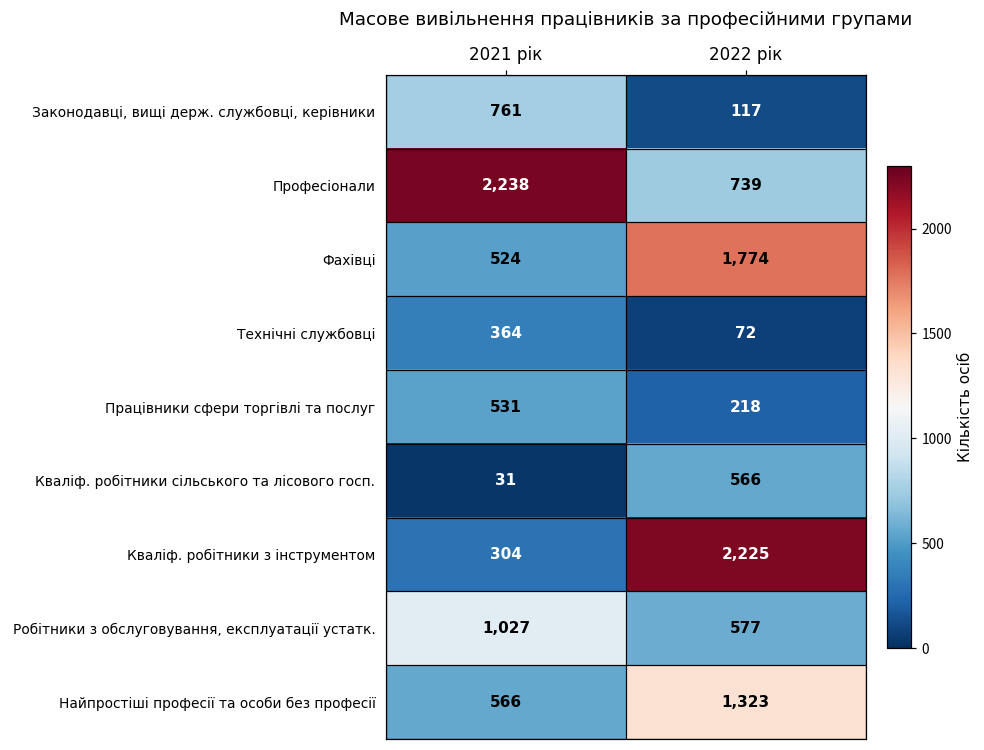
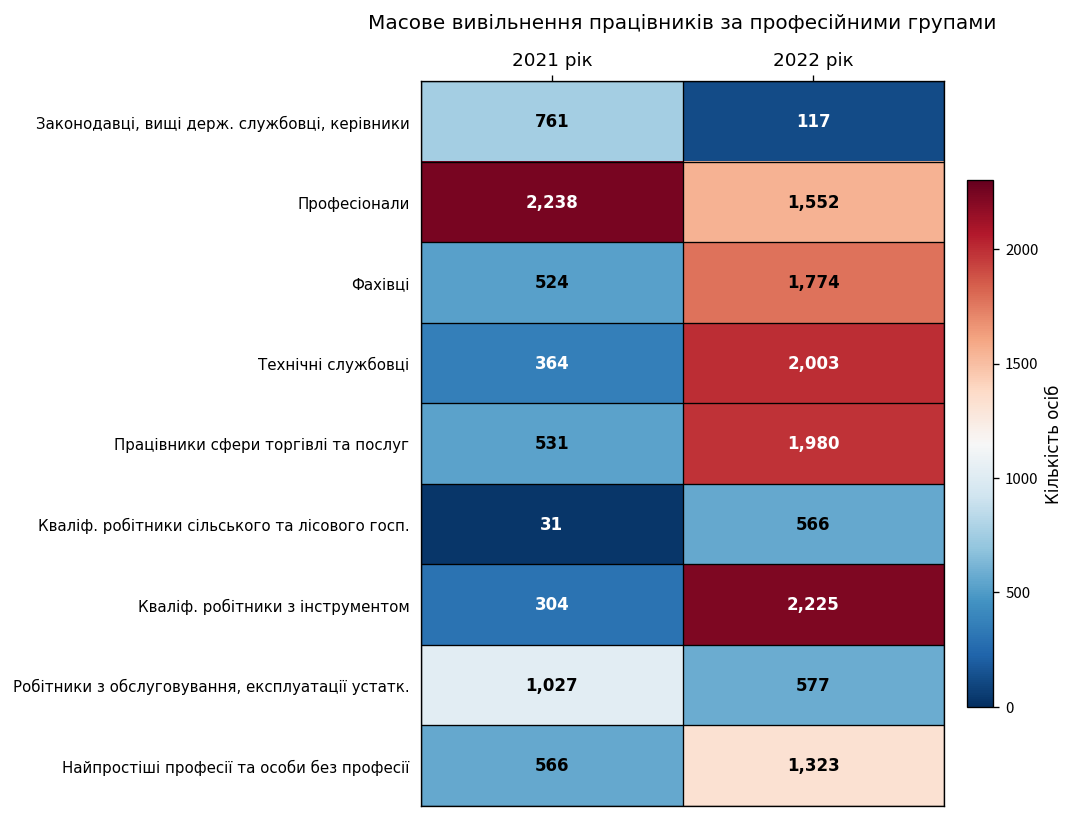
  {
    "Законодавці, вищі держ. службовці, керівники": {
      "2021 рік": "761",
      "2022 рік": "117"
    },
    "Професіонали": {
      "2021 рік": "2,238",
-     "2022 рік": "739"
+     "2022 рік": "1,552"
    },
    "Фахівці": {
      "2021 рік": "524",
      "2022 рік": "1,774"
    },
    "Технічні службовці": {
      "2021 рік": "364",
-     "2022 рік": "72"
+     "2022 рік": "2,003"
    },
    "Працівники сфери торгівлі та послуг": {
      "2021 рік": "531",
-     "2022 рік": "218"
+     "2022 рік": "1,980"
    },
    "Кваліф. робітники сільського та лісового госп.": {
      "2021 рік": "31",
      "2022 рік": "566"
    },
    "Кваліф. робітники з інструментом": {
      "2021 рік": "304",
      "2022 рік": "2,225"
    },
    "Робітники з обслуговування, експлуатації устатк.": {
      "2021 рік": "1,027",
      "2022 рік": "577"
    },
    "Найпростіші професії та особи без професії": {
      "2021 рік": "566",
      "2022 рік": "1,323"
    }
  }
